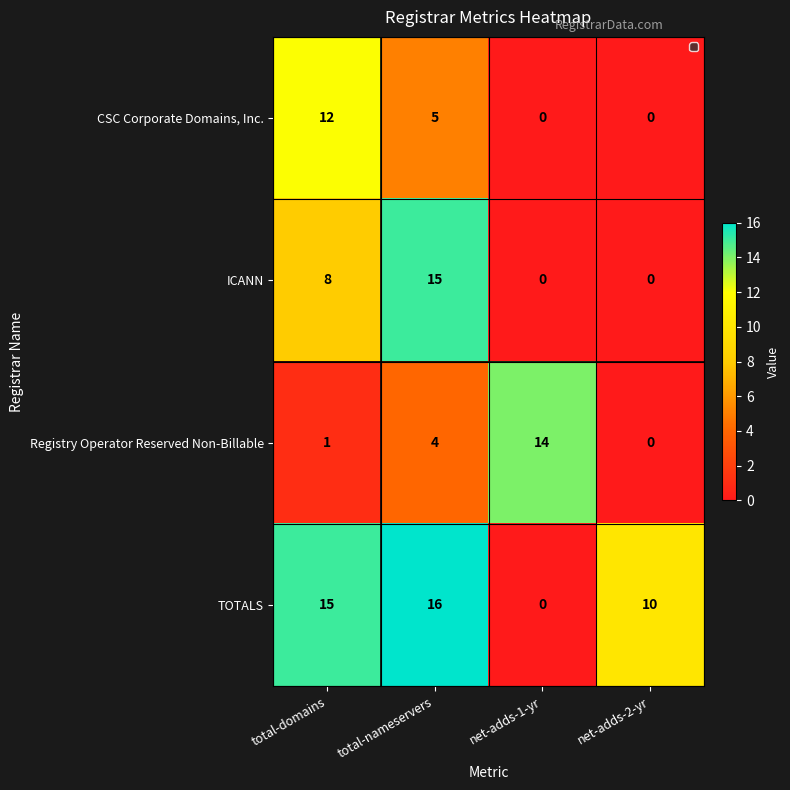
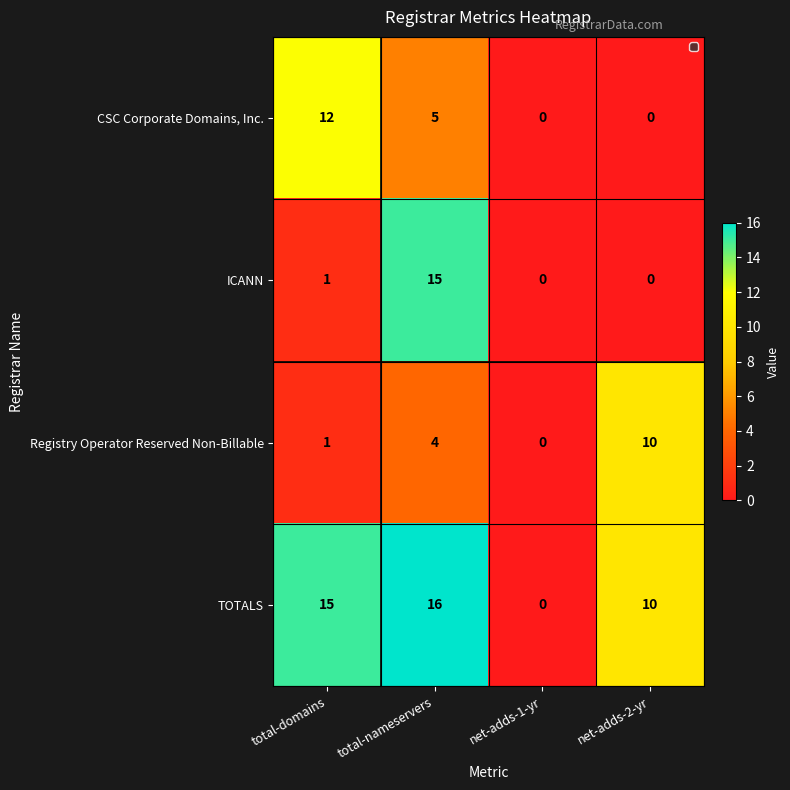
  {
    "CSC Corporate Domains, Inc.": {
      "total-domains": 12,
      "total-nameservers": 5,
      "net-adds-1-yr": 0,
      "net-adds-2-yr": 0
    },
    "ICANN": {
-     "total-domains": 8,
+     "total-domains": 1,
      "total-nameservers": 15,
      "net-adds-1-yr": 0,
      "net-adds-2-yr": 0
    },
    "Registry Operator Reserved Non-Billable": {
      "total-domains": 1,
      "total-nameservers": 4,
-     "net-adds-1-yr": 14,
-     "net-adds-2-yr": 0
+     "net-adds-1-yr": 0,
+     "net-adds-2-yr": 10
    },
    "TOTALS": {
      "total-domains": 15,
      "total-nameservers": 16,
      "net-adds-1-yr": 0,
      "net-adds-2-yr": 10
    }
  }
